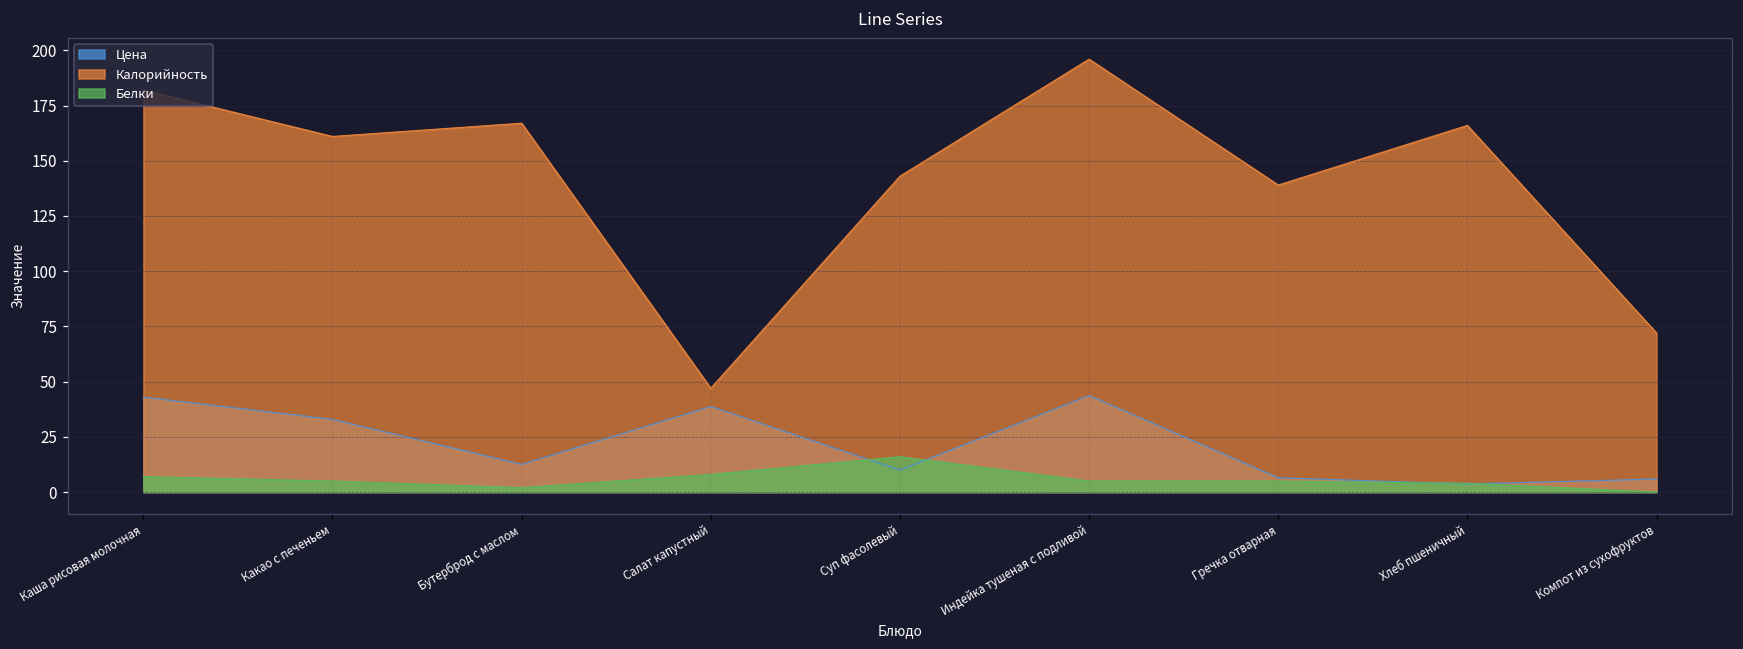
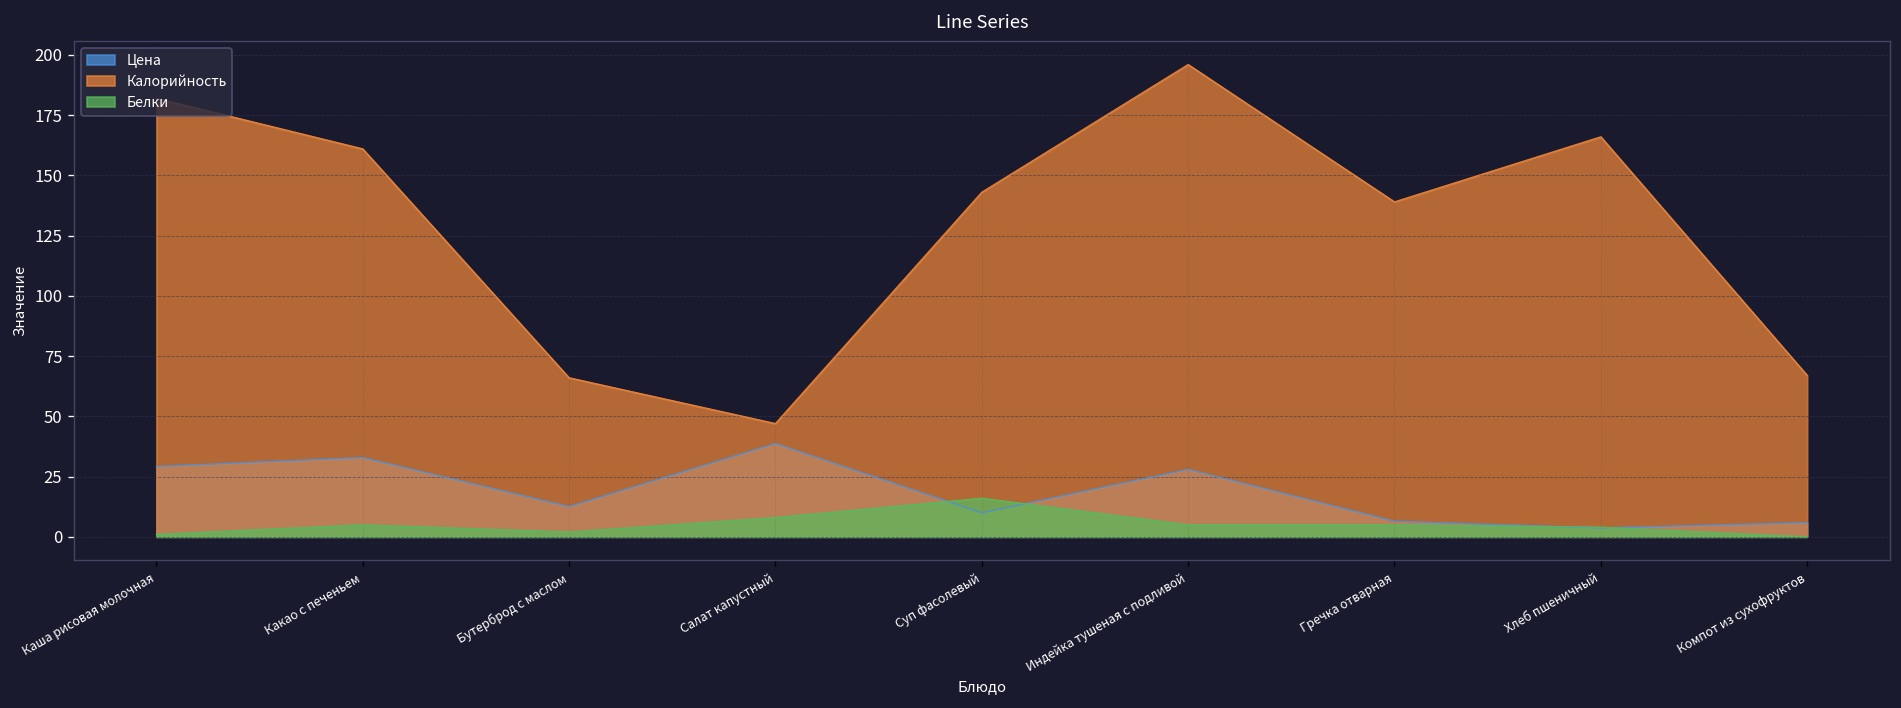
  {
    "Цена": {
-     "Каша рисовая молочная": 43,
+     "Каша рисовая молочная": 29,
      "Какао с печеньем": 33,
      "Бутерброд с маслом": 13,
      "Салат капустный": 39,
      "Суп фасолевый": 10,
-     "Индейка тушеная с подливой": 44,
+     "Индейка тушеная с подливой": 28,
      "Гречка отварная": 6,
      "Компот из сухофруктов": 6
    },
    "Калорийность": {
      "Какао с печеньем": 161,
-     "Бутерброд с маслом": 167,
+     "Бутерброд с маслом": 66,
      "Салат капустный": 47,
      "Суп фасолевый": 143,
      "Индейка тушеная с подливой": 196,
      "Гречка отварная": 139,
      "Хлеб пшеничный": 166,
-     "Компот из сухофруктов": 72
+     "Компот из сухофруктов": 67
    },
    "Белки": {
-     "Каша рисовая молочная": 7,
+     "Каша рисовая молочная": 1,
      "Какао с печеньем": 5,
      "Бутерброд с маслом": 2,
      "Салат капустный": 8,
      "Суп фасолевый": 16,
      "Индейка тушеная с подливой": 5,
      "Гречка отварная": 5,
      "Компот из сухофруктов": 0
    }
  }
